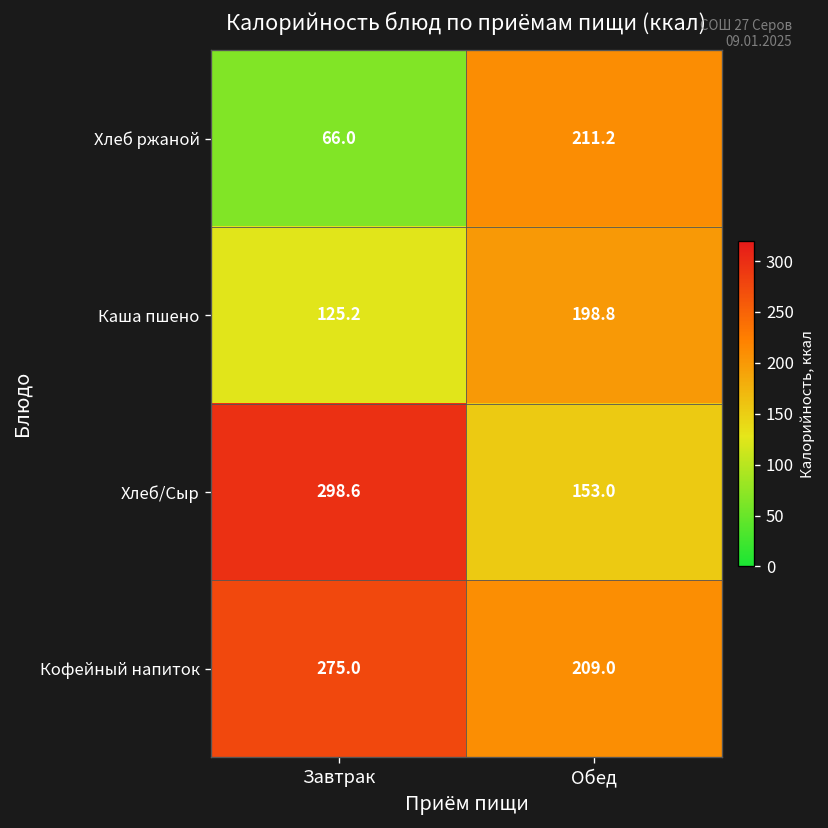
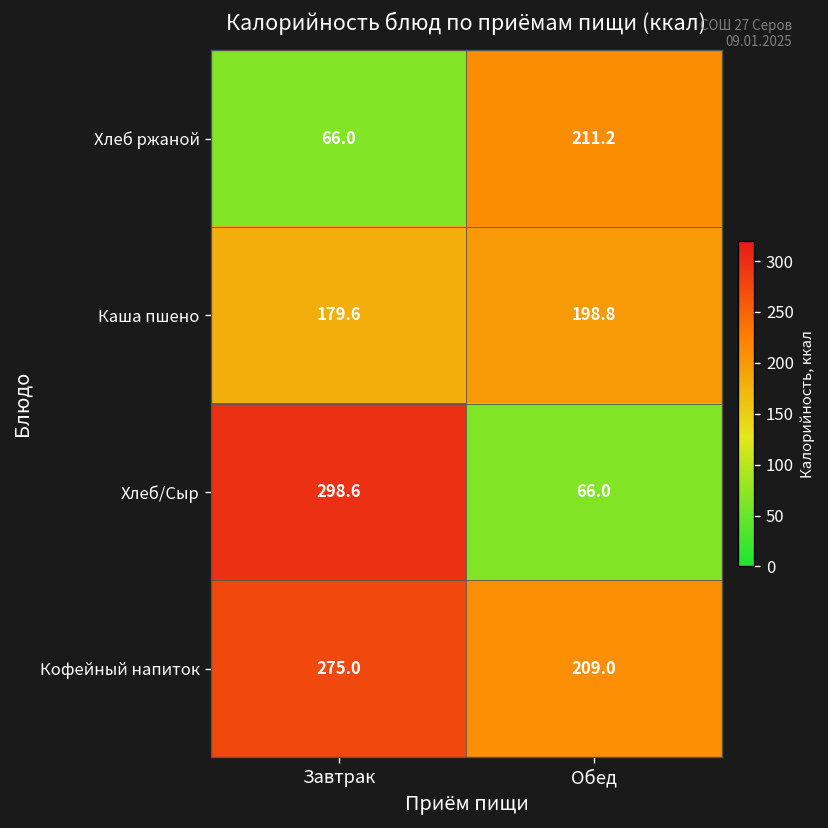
  {
    "Хлеб ржаной": {
      "Завтрак": 66.0,
      "Обед": 211.2
    },
    "Каша пшено": {
-     "Завтрак": 125.2,
+     "Завтрак": 179.6,
      "Обед": 198.8
    },
    "Хлеб/Сыр": {
      "Завтрак": 298.6,
-     "Обед": 153.0
+     "Обед": 66.0
    },
    "Кофейный напиток": {
      "Завтрак": 275.0,
      "Обед": 209.0
    }
  }
